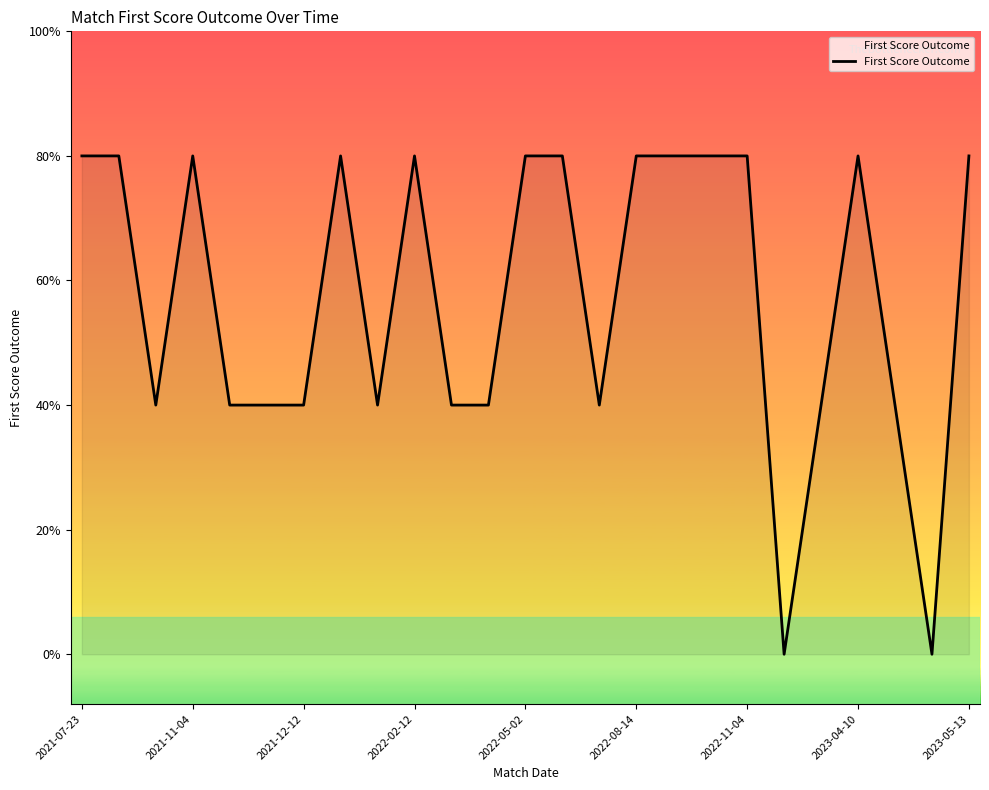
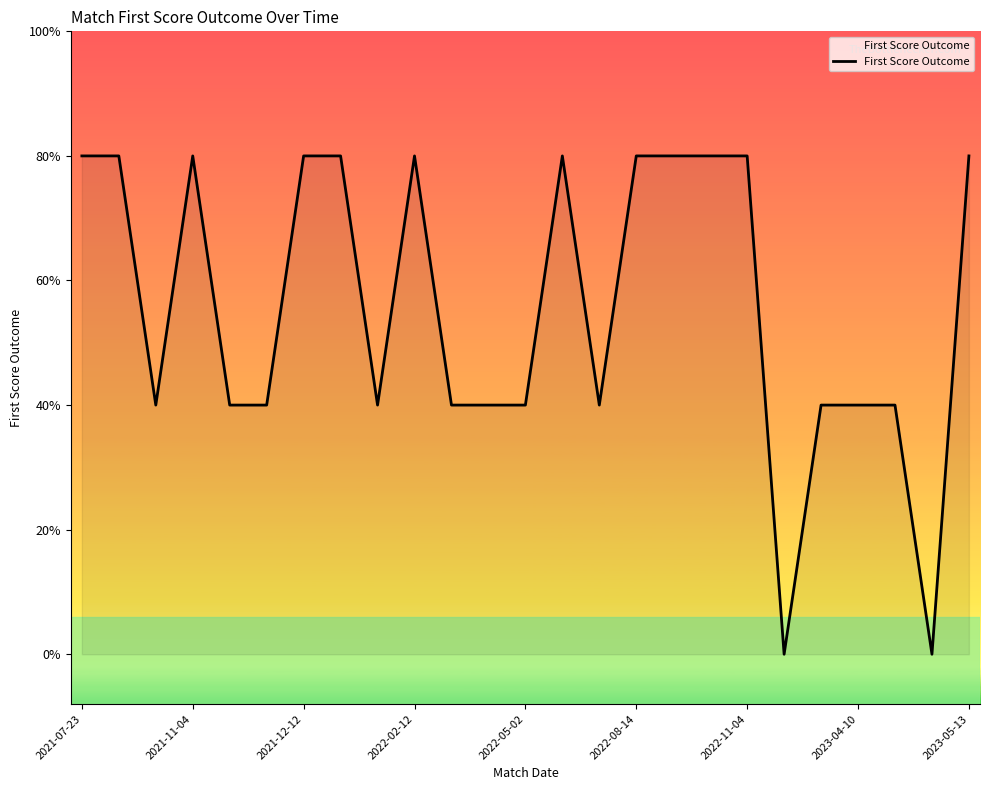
  {
    "2021-07-23": "80%",
    "2021-11-04": "80%",
-   "2021-12-12": "40%",
+   "2021-12-12": "80%",
    "2022-02-12": "80%",
-   "2022-05-02": "80%",
+   "2022-05-02": "40%",
    "2022-08-14": "80%",
    "2022-11-04": "80%",
-   "2023-04-10": "80%",
+   "2023-04-10": "40%",
    "2023-05-13": "80%"
  }
